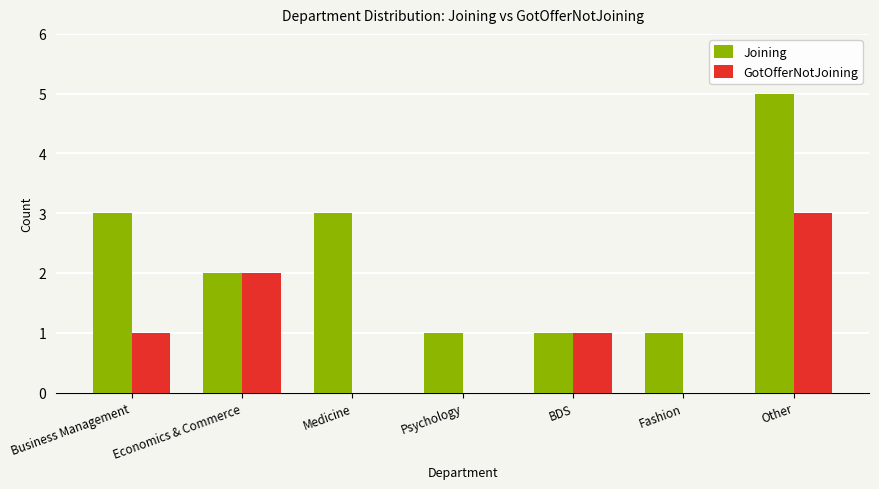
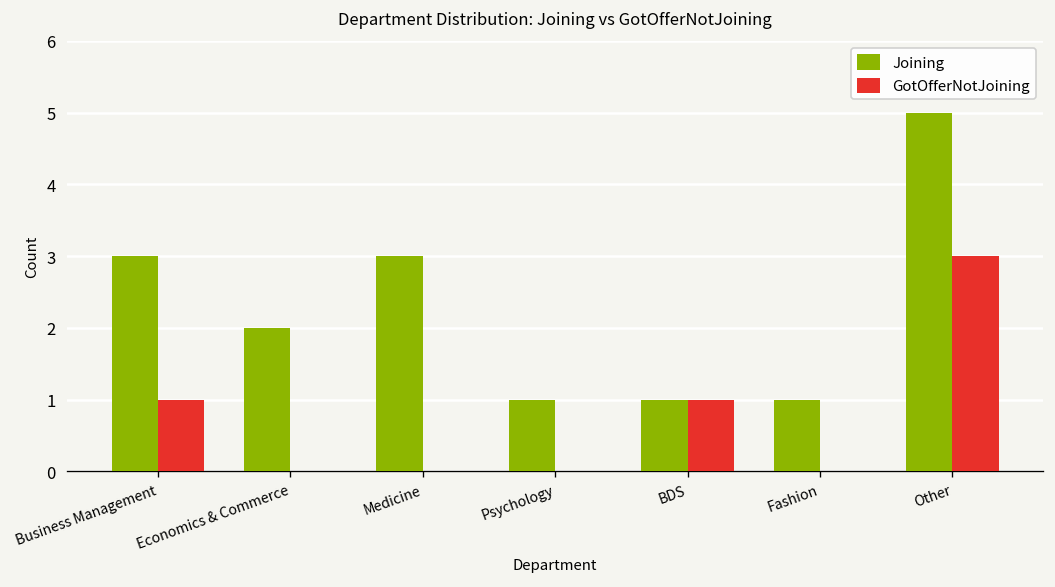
  {
    "Joining": {
      "Business Management": 3,
      "Economics & Commerce": 2,
      "Medicine": 3,
      "Psychology": 1,
      "BDS": 1,
      "Fashion": 1,
      "Other": 5
    },
    "GotOfferNotJoining": {
      "Business Management": 1,
-     "Economics & Commerce": 2,
+     "Economics & Commerce": 0,
      "Medicine": 0,
      "Psychology": 0,
      "BDS": 1,
      "Fashion": 0,
      "Other": 3
    }
  }
